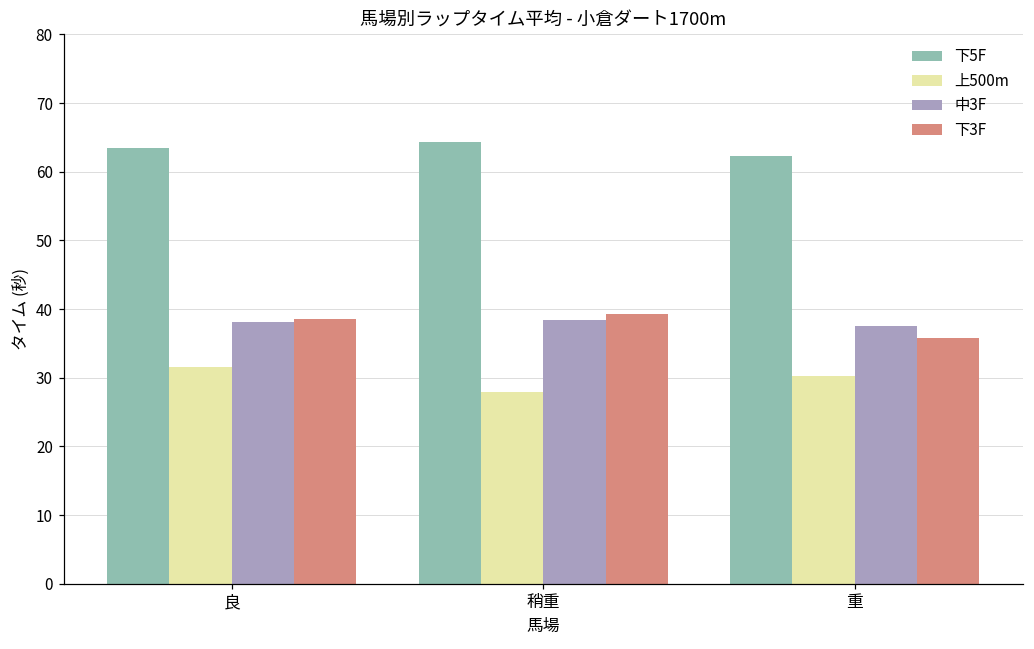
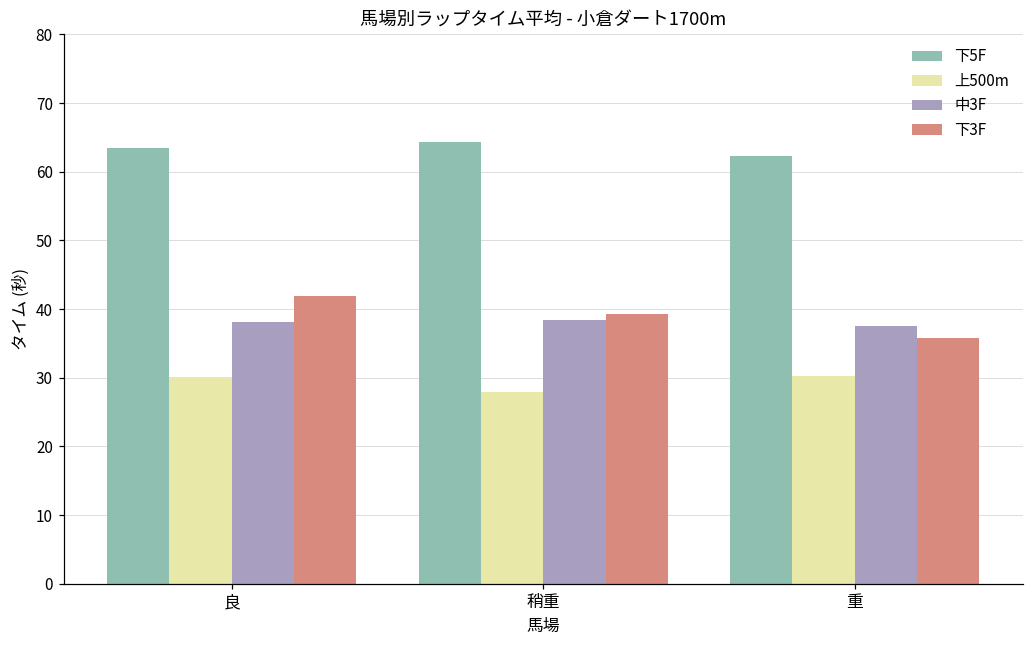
  {
    "上500m": {
-     "良": 32,
+     "良": 30,
      "稍重": 28,
      "重": 30
    },
    "下3F": {
-     "良": 39,
+     "良": 42,
      "稍重": 39,
      "重": 36
    }
  }
